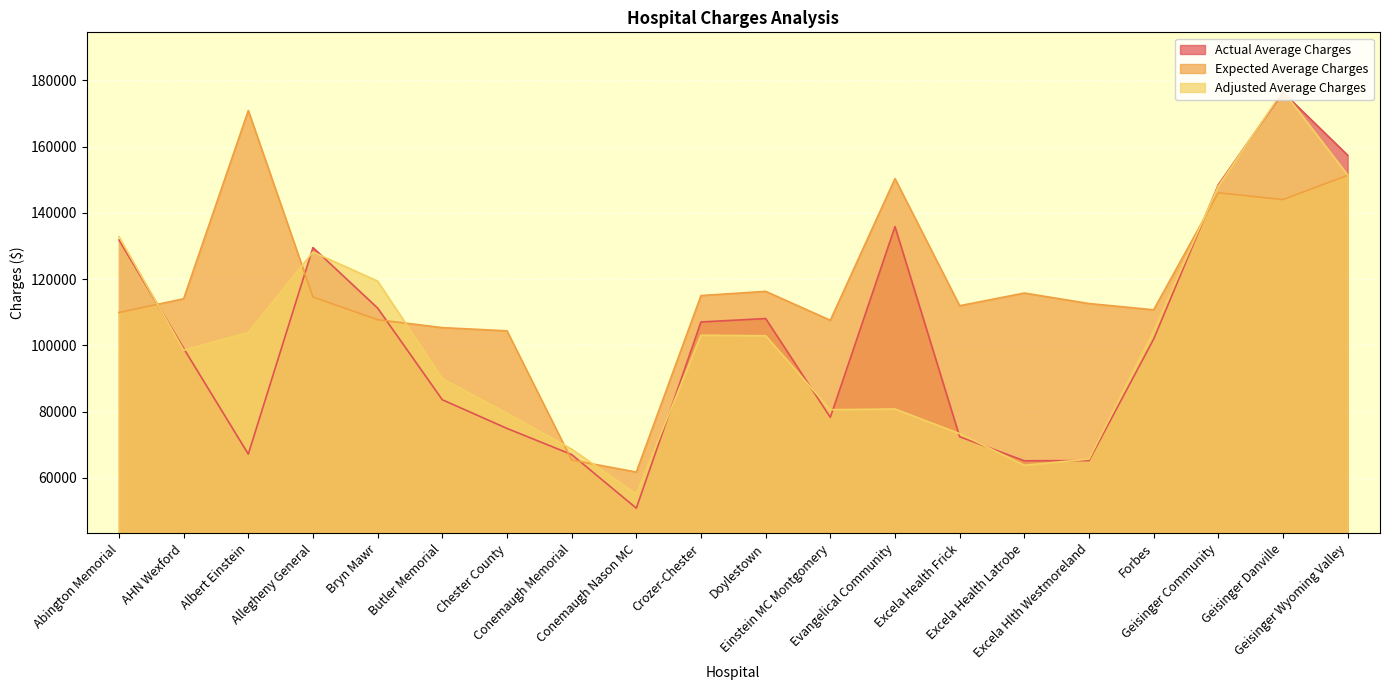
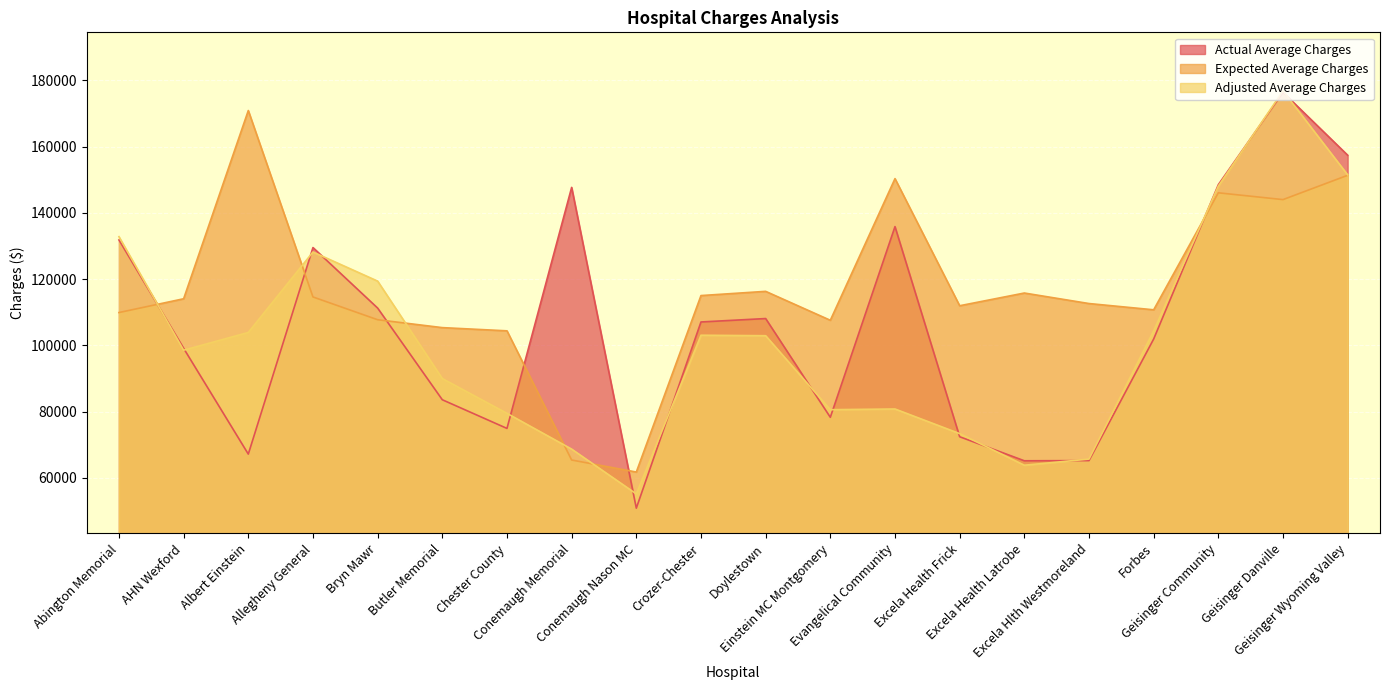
  {
    "Actual Average Charges": {
      "Abington Memorial": 132000,
      "Albert Einstein": 67000,
      "Allegheny General": 130000,
      "Bryn Mawr": 111000,
      "Butler Memorial": 84000,
      "Chester County": 75000,
-     "Conemaugh Memorial": 67000,
+     "Conemaugh Memorial": 148000,
      "Conemaugh Nason MC": 51000,
      "Crozer-Chester": 107000,
      "Doylestown": 108000,
      "Einstein MC Montgomery": 78000,
      "Evangelical Community": 136000,
      "Excela Health Frick": 72000,
      "Excela Health Latrobe": 65000,
      "Forbes": 102000,
      "Geisinger Wyoming Valley": 157000
    }
  }
